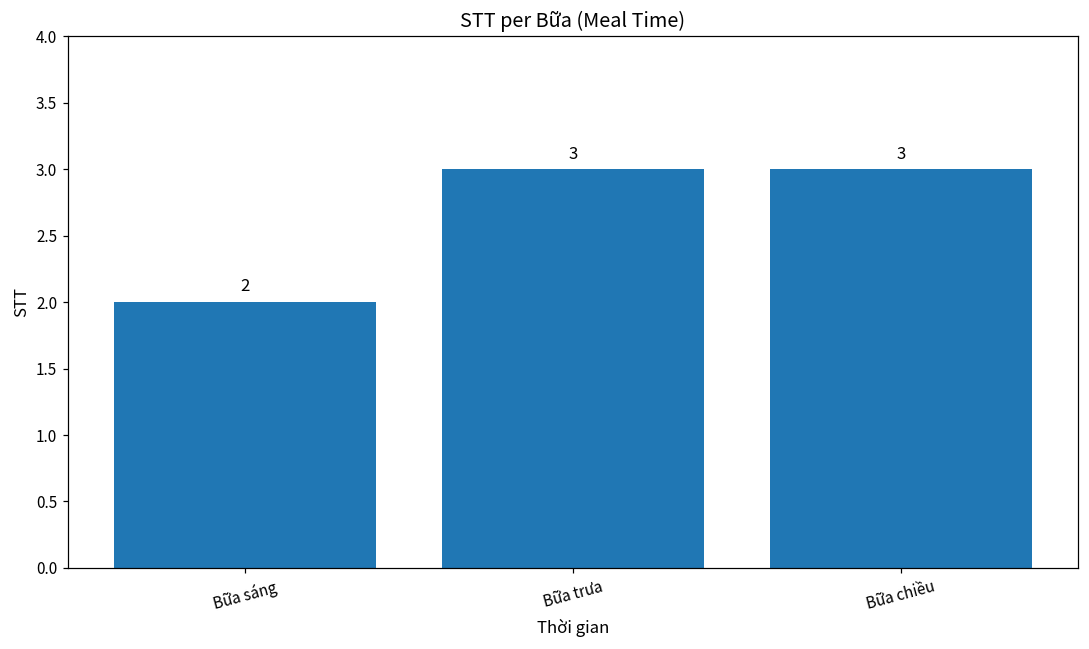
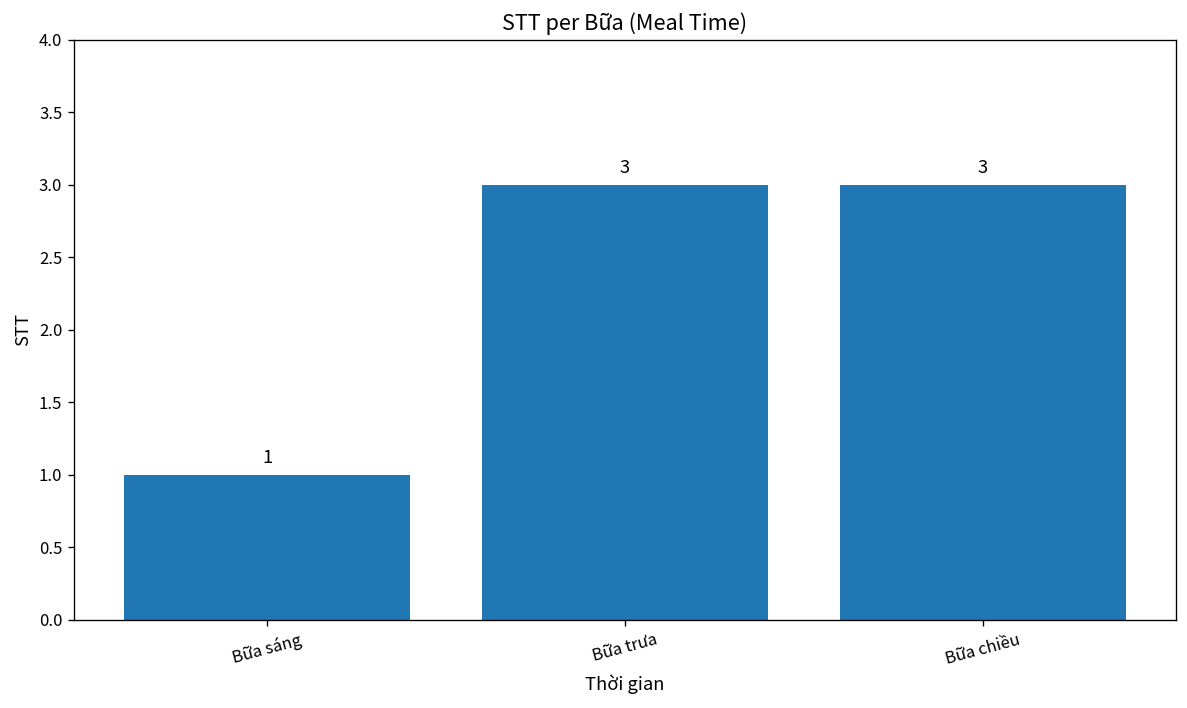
  {
-   "Bữa sáng": 2,
+   "Bữa sáng": 1,
    "Bữa trưa": 3,
    "Bữa chiều": 3
  }
